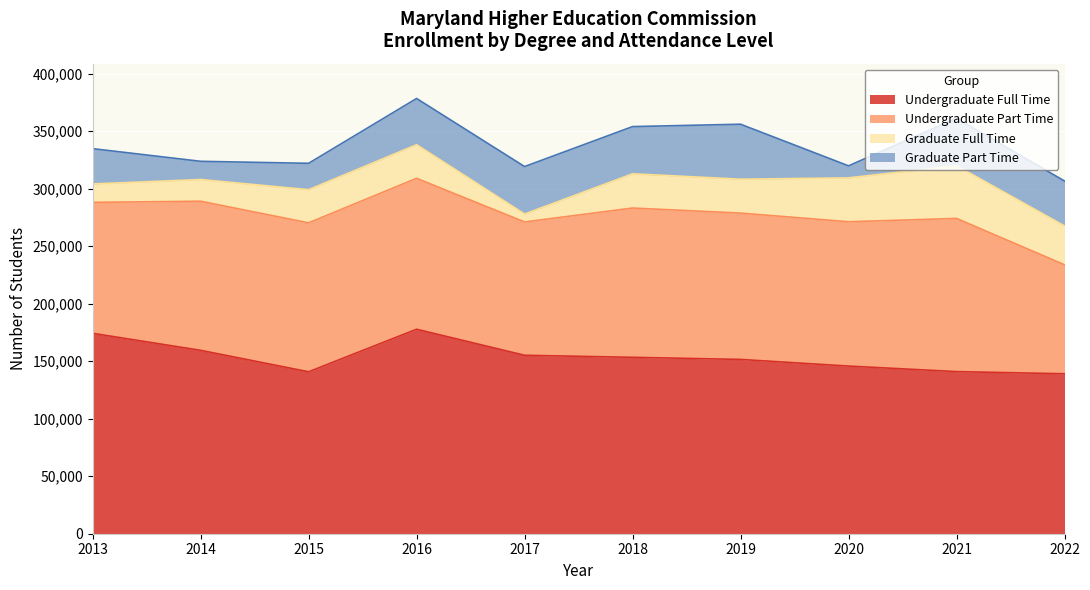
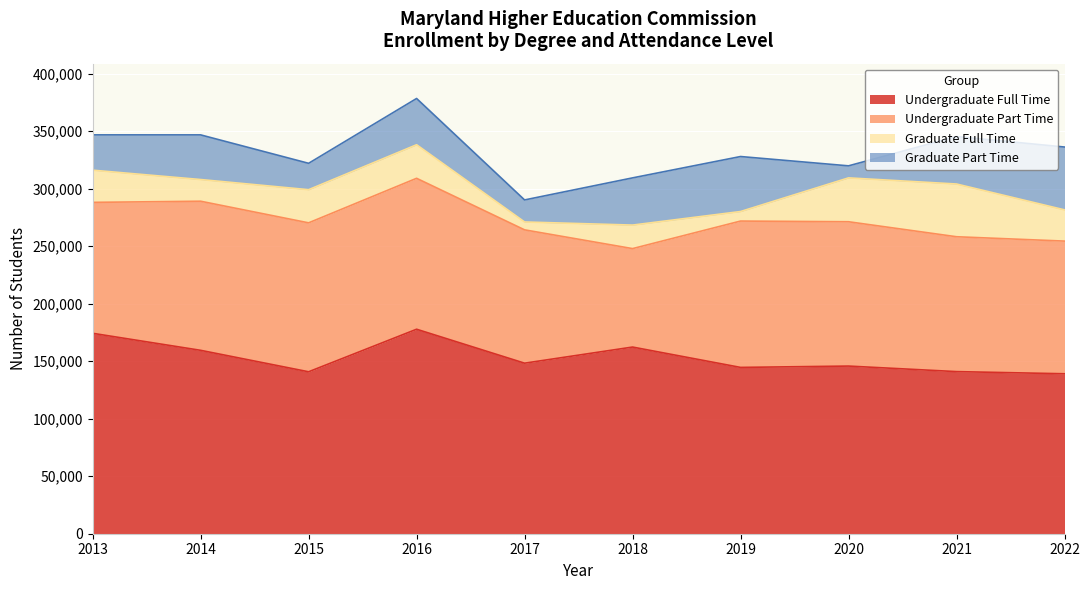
  {
    "Undergraduate Full Time": {
      "2013": "174,000",
      "2014": "159,000",
      "2015": "141,000",
      "2016": "178,000",
-     "2017": "155,000",
-     "2018": "153,000",
-     "2019": "152,000",
+     "2017": "148,000",
+     "2018": "162,000",
+     "2019": "145,000",
      "2020": "146,000",
      "2021": "141,000",
      "2022": "139,000"
    },
    "Undergraduate Part Time": {
      "2013": "114,000",
      "2014": "130,000",
      "2015": "129,000",
      "2016": "131,000",
      "2017": "116,000",
-     "2018": "130,000",
+     "2018": "86,000",
      "2019": "127,000",
      "2020": "125,000",
-     "2021": "133,000",
-     "2022": "95,000"
+     "2021": "117,000",
+     "2022": "115,000"
    },
    "Graduate Full Time": {
-     "2013": "16,000",
+     "2013": "28,000",
      "2014": "19,000",
      "2015": "29,000",
      "2016": "29,000",
      "2017": "7,000",
-     "2018": "30,000",
-     "2019": "29,000",
+     "2018": "20,000",
+     "2019": "8,000",
      "2020": "38,000",
-     "2022": "34,000"
+     "2022": "27,000"
    },
    "Graduate Part Time": {
      "2013": "31,000",
-     "2014": "16,000",
+     "2014": "39,000",
      "2015": "23,000",
      "2016": "40,000",
-     "2017": "41,000",
+     "2017": "19,000",
      "2018": "41,000",
      "2019": "48,000",
      "2020": "10,000",
-     "2022": "39,000"
+     "2022": "55,000"
    }
  }
